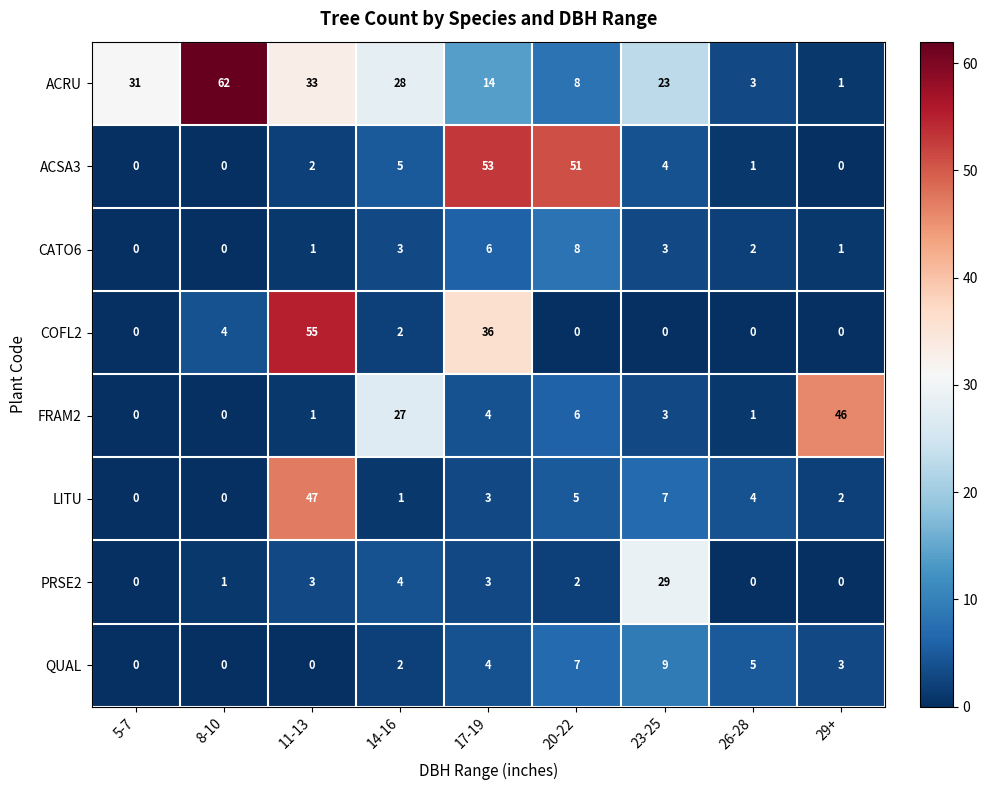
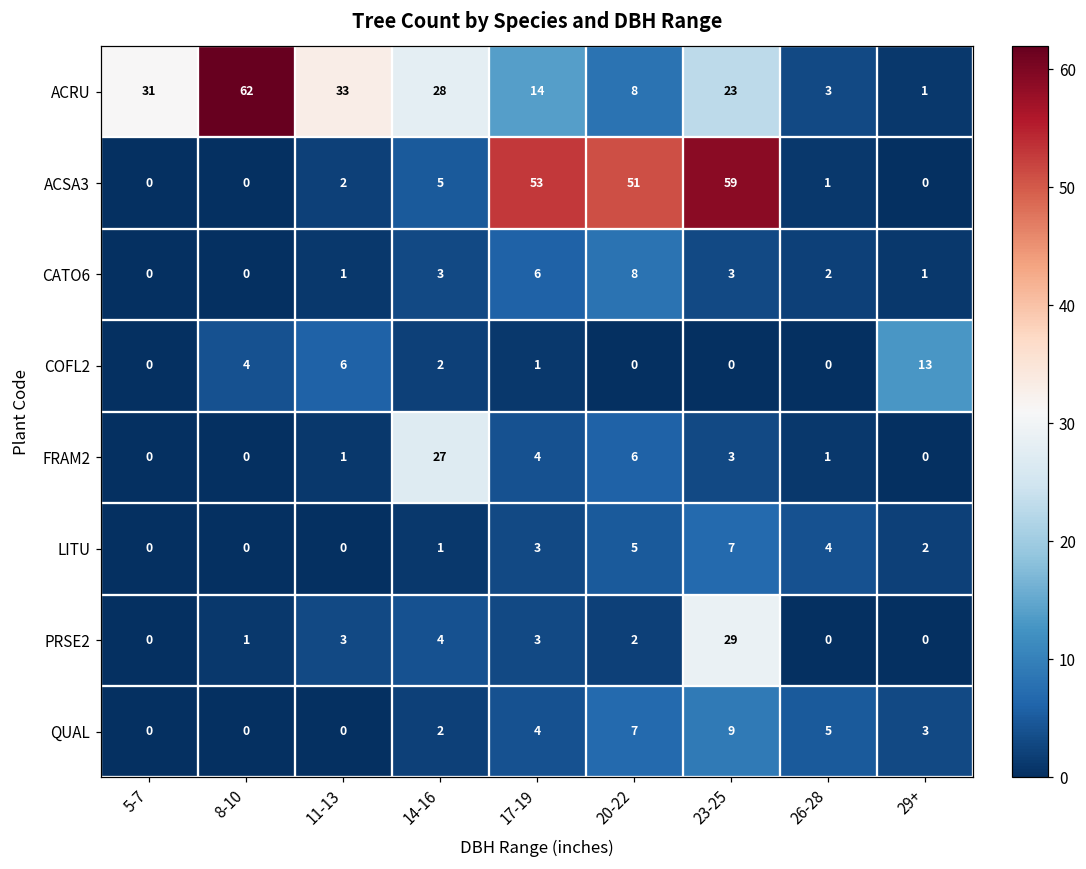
  {
    "ACRU": {
      "5-7": 31,
      "8-10": 62,
      "11-13": 33,
      "14-16": 28,
      "17-19": 14,
      "20-22": 8,
      "23-25": 23,
      "26-28": 3,
      "29+": 1
    },
    "ACSA3": {
      "5-7": 0,
      "8-10": 0,
      "11-13": 2,
      "14-16": 5,
      "17-19": 53,
      "20-22": 51,
-     "23-25": 4,
+     "23-25": 59,
      "26-28": 1,
      "29+": 0
    },
    "CATO6": {
      "5-7": 0,
      "8-10": 0,
      "11-13": 1,
      "14-16": 3,
      "17-19": 6,
      "20-22": 8,
      "23-25": 3,
      "26-28": 2,
      "29+": 1
    },
    "COFL2": {
      "5-7": 0,
      "8-10": 4,
-     "11-13": 55,
+     "11-13": 6,
      "14-16": 2,
-     "17-19": 36,
+     "17-19": 1,
      "20-22": 0,
      "23-25": 0,
      "26-28": 0,
-     "29+": 0
+     "29+": 13
    },
    "FRAM2": {
      "5-7": 0,
      "8-10": 0,
      "11-13": 1,
      "14-16": 27,
      "17-19": 4,
      "20-22": 6,
      "23-25": 3,
      "26-28": 1,
-     "29+": 46
+     "29+": 0
    },
    "LITU": {
      "5-7": 0,
      "8-10": 0,
-     "11-13": 47,
+     "11-13": 0,
      "14-16": 1,
      "17-19": 3,
      "20-22": 5,
      "23-25": 7,
      "26-28": 4,
      "29+": 2
    },
    "PRSE2": {
      "5-7": 0,
      "8-10": 1,
      "11-13": 3,
      "14-16": 4,
      "17-19": 3,
      "20-22": 2,
      "23-25": 29,
      "26-28": 0,
      "29+": 0
    },
    "QUAL": {
      "5-7": 0,
      "8-10": 0,
      "11-13": 0,
      "14-16": 2,
      "17-19": 4,
      "20-22": 7,
      "23-25": 9,
      "26-28": 5,
      "29+": 3
    }
  }
